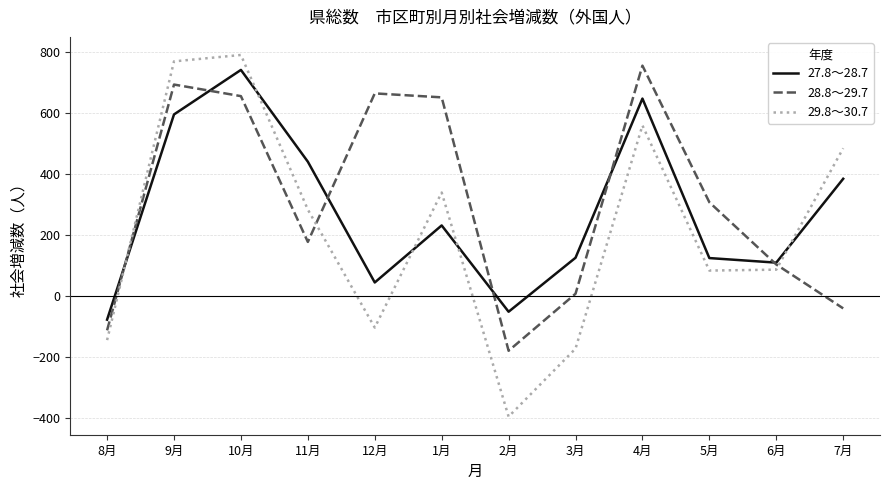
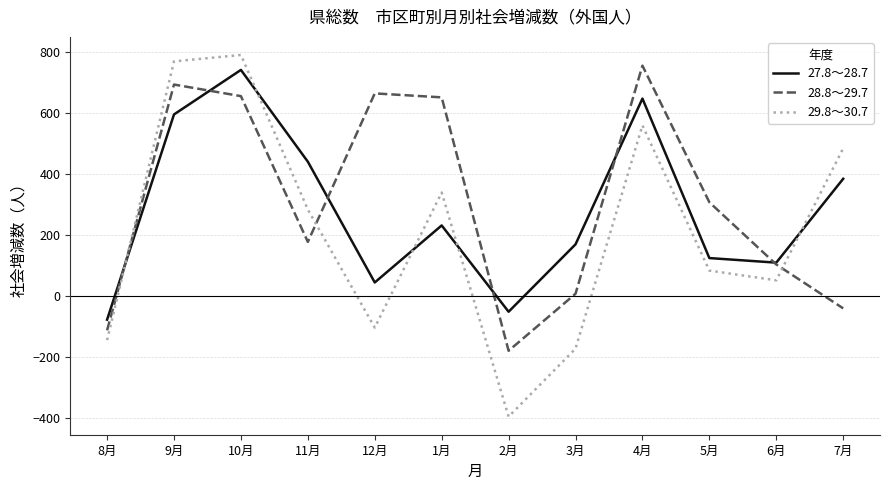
  {
    "27.8～28.7": {
      "8月": -80,
      "9月": 590,
      "10月": 740,
      "11月": 440,
      "12月": 40,
      "1月": 230,
      "2月": -50,
-     "3月": 120,
+     "3月": 170,
      "4月": 650,
      "5月": 120,
      "7月": 380
    },
    "28.8～29.7": {
      "8月": -110,
      "9月": 690,
      "10月": 650,
      "11月": 180,
      "12月": 660,
      "1月": 650,
      "2月": -180,
      "3月": 10,
      "4月": 750,
      "5月": 310,
      "7月": -40
    },
    "29.8～30.7": {
      "8月": -150,
      "9月": 770,
      "10月": 790,
      "11月": 280,
      "12月": -110,
      "1月": 340,
      "2月": -400,
      "3月": -170,
      "4月": 560,
      "5月": 80,
-     "6月": 90,
+     "6月": 50,
      "7月": 480
    }
  }
